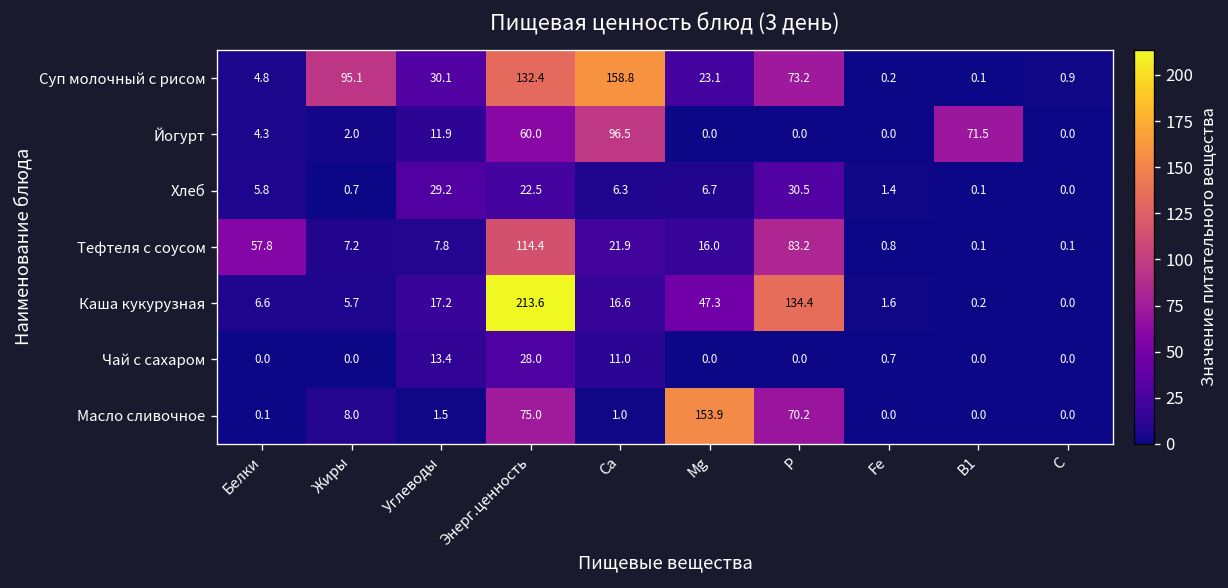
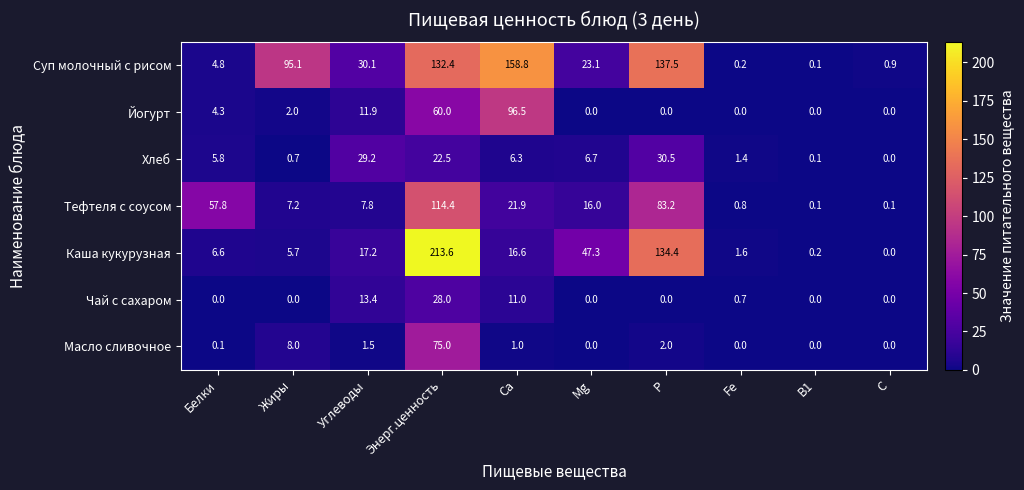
  {
    "Суп молочный с рисом": {
      "Белки": 4.8,
      "Жиры": 95.1,
      "Углеводы": 30.1,
      "Энерг.ценность": 132.4,
      "Ca": 158.8,
      "Mg": 23.1,
-     "P": 73.2,
+     "P": 137.5,
      "Fe": 0.2,
      "B1": 0.1,
      "C": 0.9
    },
    "Йогурт": {
      "Белки": 4.3,
      "Жиры": 2.0,
      "Углеводы": 11.9,
      "Энерг.ценность": 60.0,
      "Ca": 96.5,
      "Mg": 0.0,
      "P": 0.0,
      "Fe": 0.0,
-     "B1": 71.5,
+     "B1": 0.0,
      "C": 0.0
    },
    "Хлеб": {
      "Белки": 5.8,
      "Жиры": 0.7,
      "Углеводы": 29.2,
      "Энерг.ценность": 22.5,
      "Ca": 6.3,
      "Mg": 6.7,
      "P": 30.5,
      "Fe": 1.4,
      "B1": 0.1,
      "C": 0.0
    },
    "Тефтеля с соусом": {
      "Белки": 57.8,
      "Жиры": 7.2,
      "Углеводы": 7.8,
      "Энерг.ценность": 114.4,
      "Ca": 21.9,
      "Mg": 16.0,
      "P": 83.2,
      "Fe": 0.8,
      "B1": 0.1,
      "C": 0.1
    },
    "Каша кукурузная": {
      "Белки": 6.6,
      "Жиры": 5.7,
      "Углеводы": 17.2,
      "Энерг.ценность": 213.6,
      "Ca": 16.6,
      "Mg": 47.3,
      "P": 134.4,
      "Fe": 1.6,
      "B1": 0.2,
      "C": 0.0
    },
    "Чай с сахаром": {
      "Белки": 0.0,
      "Жиры": 0.0,
      "Углеводы": 13.4,
      "Энерг.ценность": 28.0,
      "Ca": 11.0,
      "Mg": 0.0,
      "P": 0.0,
      "Fe": 0.7,
      "B1": 0.0,
      "C": 0.0
    },
    "Масло сливочное": {
      "Белки": 0.1,
      "Жиры": 8.0,
      "Углеводы": 1.5,
      "Энерг.ценность": 75.0,
      "Ca": 1.0,
-     "Mg": 153.9,
-     "P": 70.2,
+     "Mg": 0.0,
+     "P": 2.0,
      "Fe": 0.0,
      "B1": 0.0,
      "C": 0.0
    }
  }
